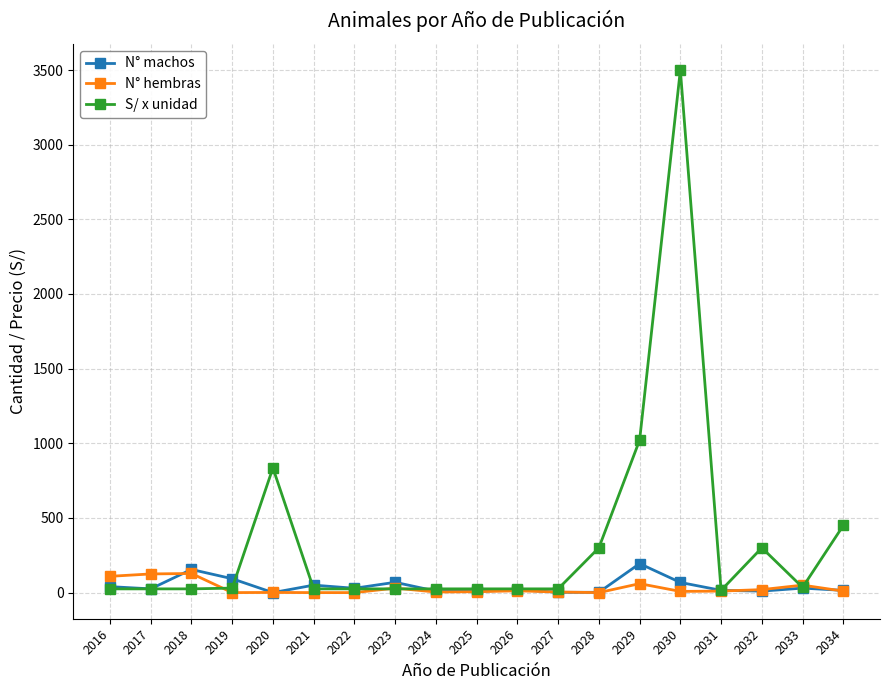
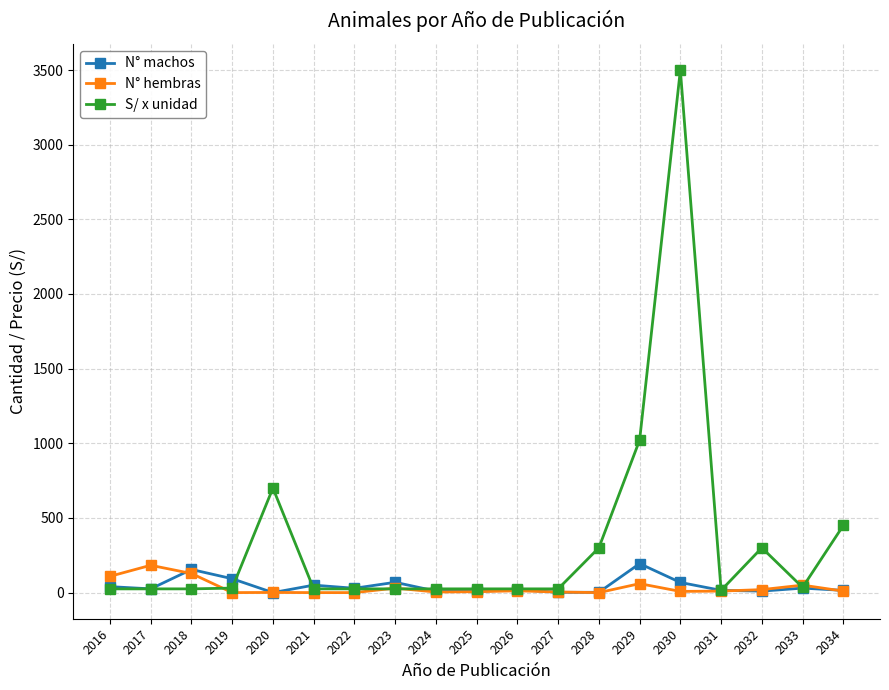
  {
    "N° machos": {
      "2018": 160,
      "2019": 90,
      "2021": 50,
      "2023": 70,
      "2029": 190,
      "2030": 70
    },
    "N° hembras": {
      "2016": 110,
-     "2017": 130,
+     "2017": 180,
      "2018": 130,
      "2019": 0,
      "2021": 0,
      "2022": 0,
      "2029": 60,
      "2030": 10
    },
    "S/ x unidad": {
      "2018": 30,
      "2019": 30,
-     "2020": 840,
+     "2020": 700,
      "2021": 30,
      "2027": 30,
      "2028": 300,
      "2029": 1020,
      "2030": 3500,
      "2032": 300,
      "2034": 450
    }
  }
